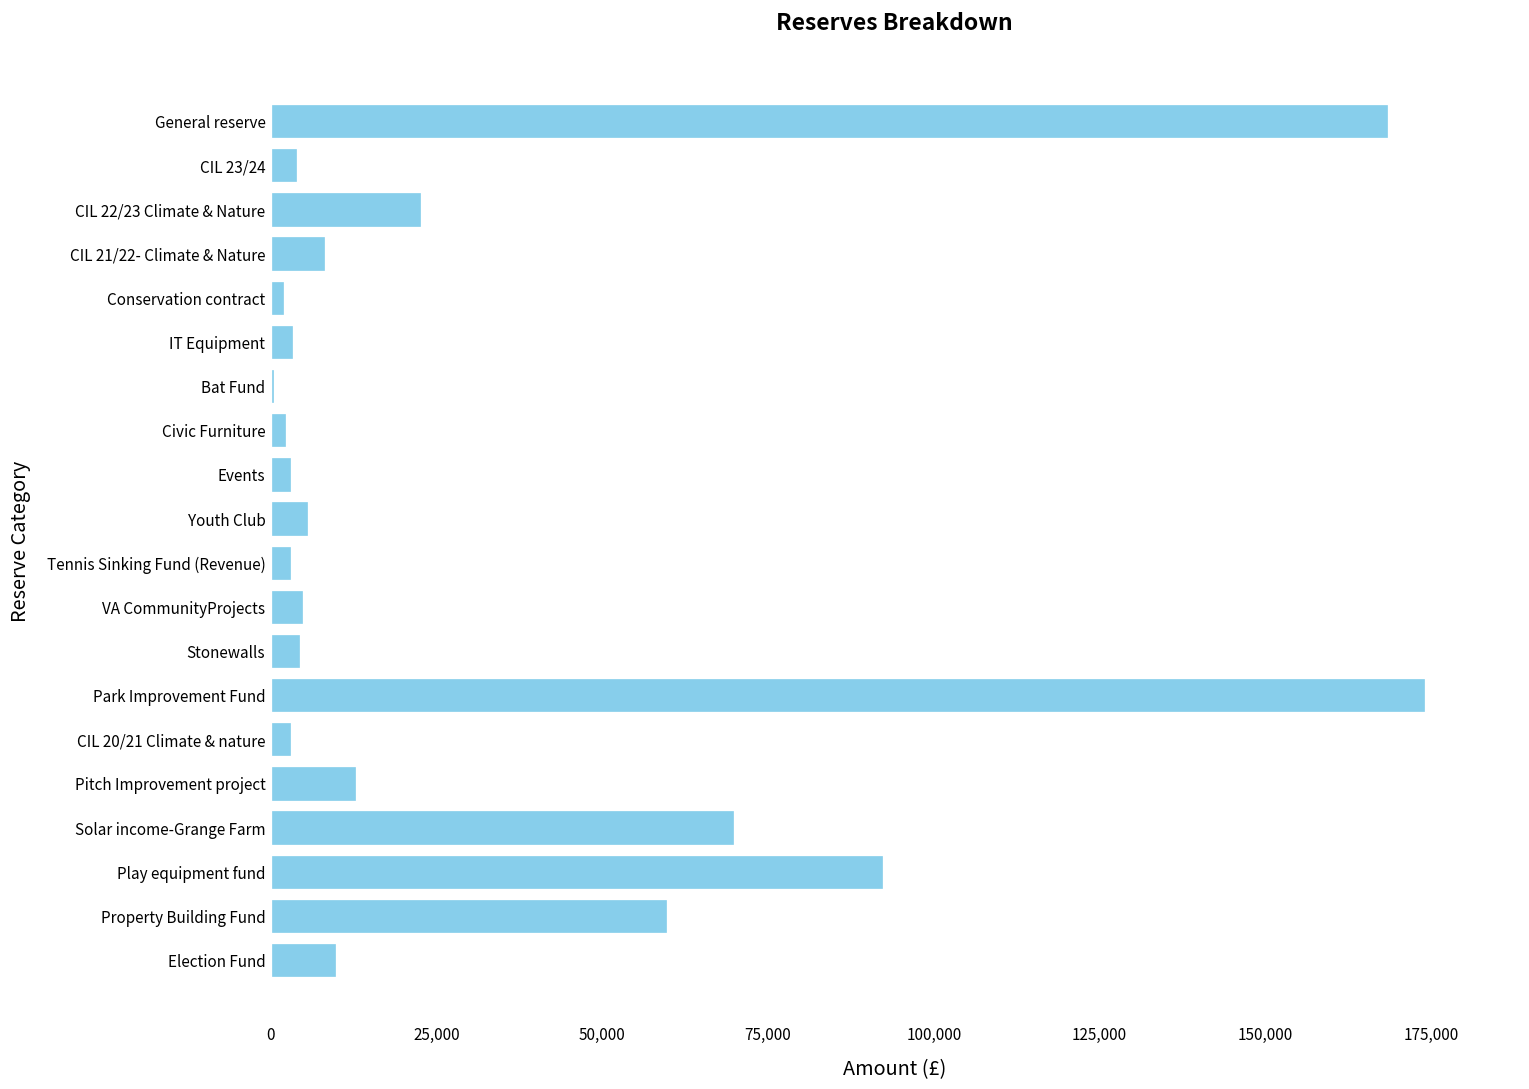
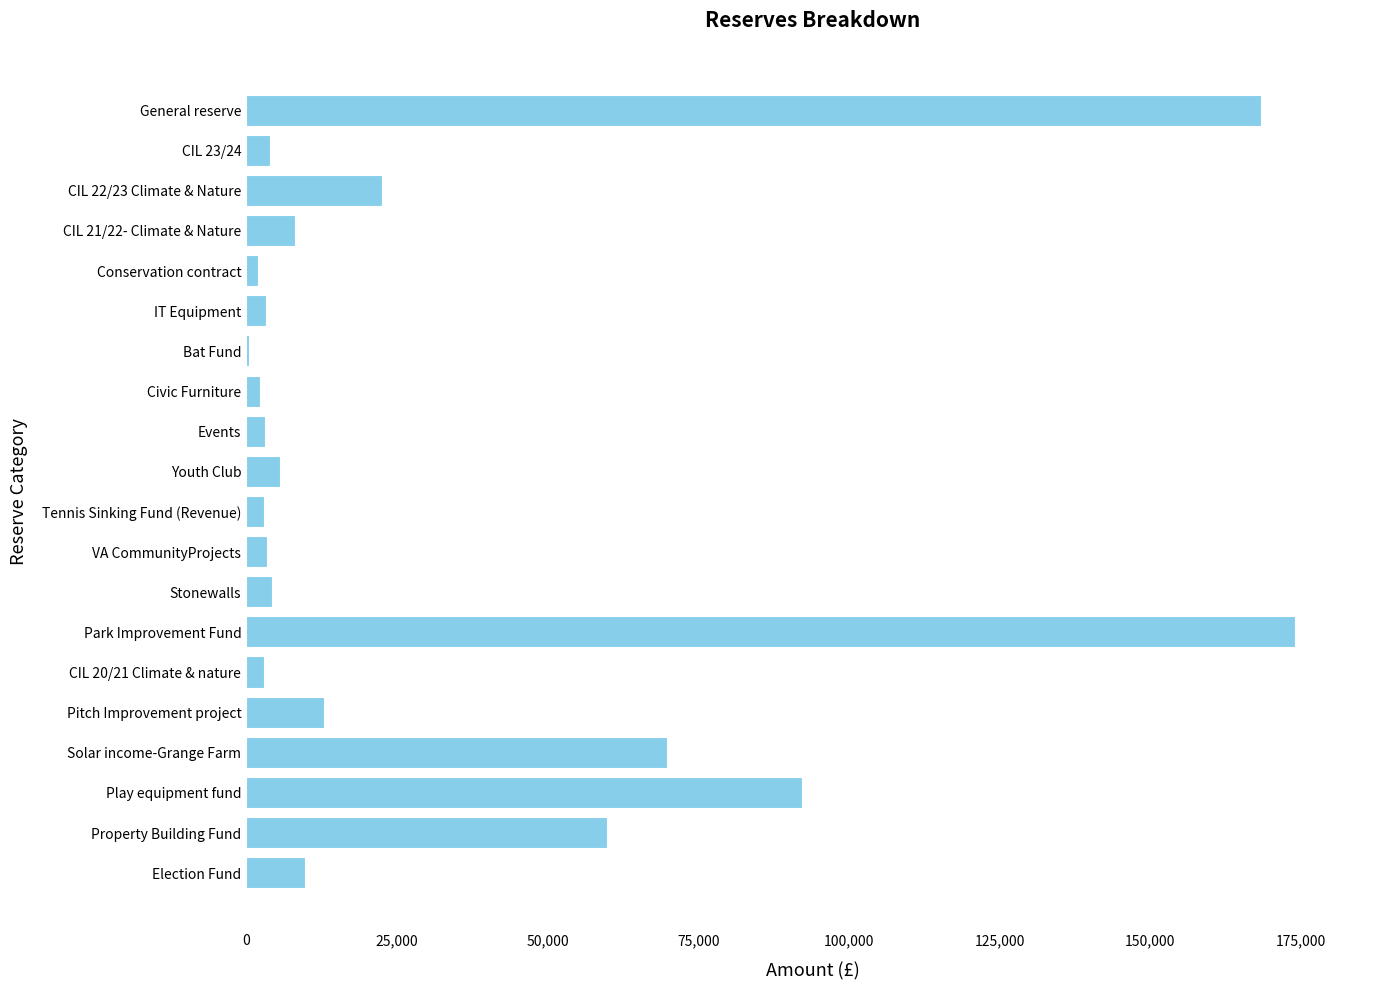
  {
    "General reserve": "169,000",
    "CIL 23/24": "4,000",
    "CIL 22/23 Climate & Nature": "23,000",
    "CIL 21/22- Climate & Nature": "8,000",
    "Conservation contract": "2,000",
    "IT Equipment": "4,000",
    "Bat Fund": "1,000",
    "Civic Furniture": "2,000",
    "Events": "3,000",
    "Youth Club": "6,000",
    "Tennis Sinking Fund (Revenue)": "3,000",
-   "VA CommunityProjects": "5,000",
+   "VA CommunityProjects": "4,000",
    "Stonewalls": "5,000",
    "Park Improvement Fund": "174,000",
    "CIL 20/21 Climate & nature": "3,000",
    "Pitch Improvement project": "13,000",
    "Solar income-Grange Farm": "70,000",
    "Play equipment fund": "92,000",
    "Property Building Fund": "60,000",
    "Election Fund": "10,000"
  }
